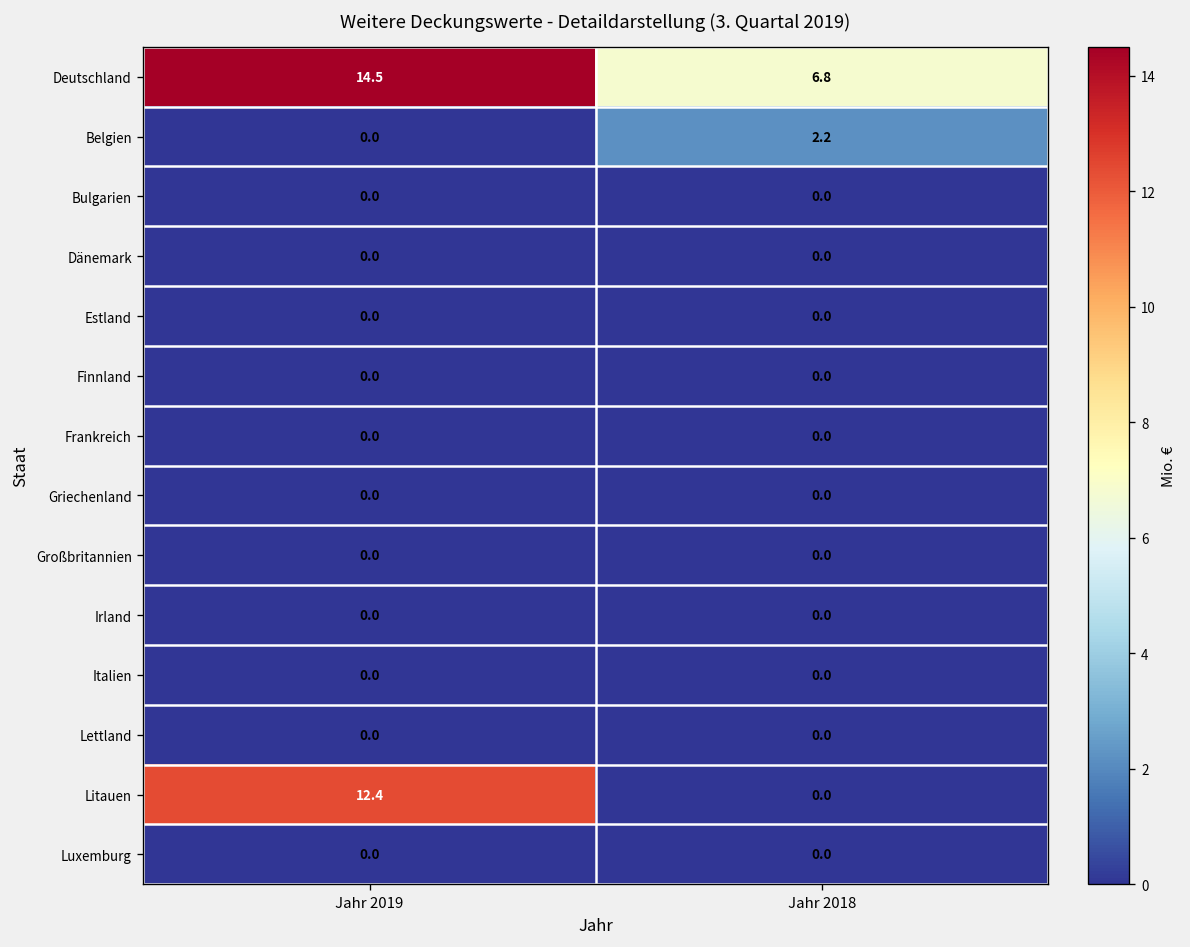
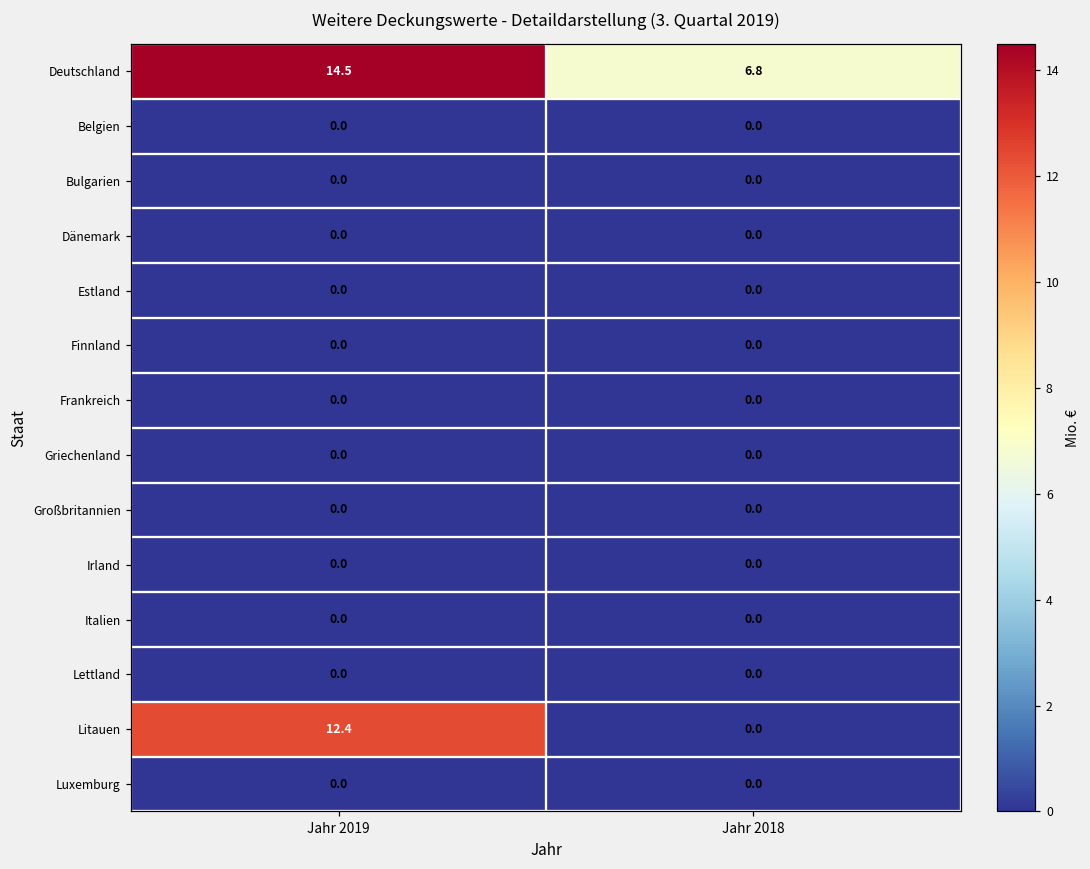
  {
    "Deutschland": {
      "Jahr 2019": 14.5,
      "Jahr 2018": 6.8
    },
    "Belgien": {
      "Jahr 2019": 0.0,
-     "Jahr 2018": 2.2
+     "Jahr 2018": 0.0
    },
    "Bulgarien": {
      "Jahr 2019": 0.0,
      "Jahr 2018": 0.0
    },
    "Dänemark": {
      "Jahr 2019": 0.0,
      "Jahr 2018": 0.0
    },
    "Estland": {
      "Jahr 2019": 0.0,
      "Jahr 2018": 0.0
    },
    "Finnland": {
      "Jahr 2019": 0.0,
      "Jahr 2018": 0.0
    },
    "Frankreich": {
      "Jahr 2019": 0.0,
      "Jahr 2018": 0.0
    },
    "Griechenland": {
      "Jahr 2019": 0.0,
      "Jahr 2018": 0.0
    },
    "Großbritannien": {
      "Jahr 2019": 0.0,
      "Jahr 2018": 0.0
    },
    "Irland": {
      "Jahr 2019": 0.0,
      "Jahr 2018": 0.0
    },
    "Italien": {
      "Jahr 2019": 0.0,
      "Jahr 2018": 0.0
    },
    "Lettland": {
      "Jahr 2019": 0.0,
      "Jahr 2018": 0.0
    },
    "Litauen": {
      "Jahr 2019": 12.4,
      "Jahr 2018": 0.0
    },
    "Luxemburg": {
      "Jahr 2019": 0.0,
      "Jahr 2018": 0.0
    }
  }
